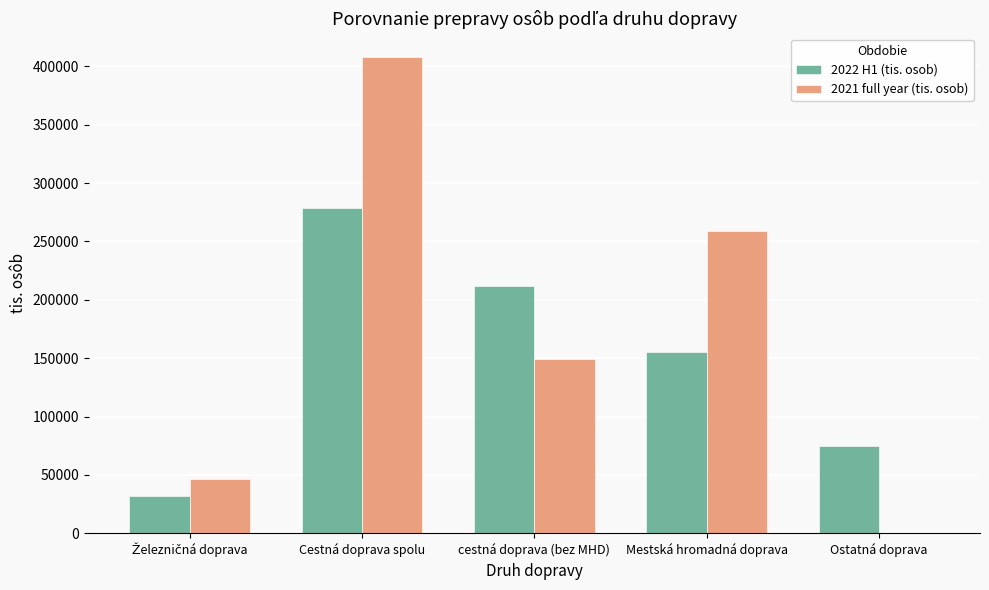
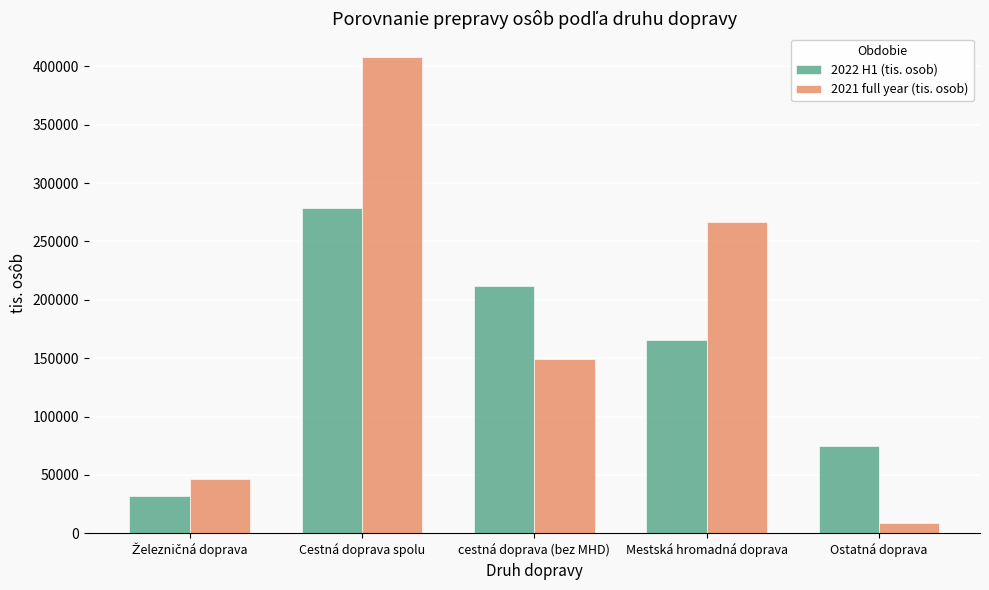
  {
    "2022 H1 (tis. osob)": {
      "Železničná doprava": 32000,
      "Cestná doprava spolu": 278000,
      "cestná doprava (bez MHD)": 212000,
-     "Mestská hromadná doprava": 156000,
+     "Mestská hromadná doprava": 165000,
      "Ostatná doprava": 75000
    },
    "2021 full year (tis. osob)": {
      "Železničná doprava": 46000,
      "Cestná doprava spolu": 408000,
      "cestná doprava (bez MHD)": 149000,
-     "Mestská hromadná doprava": 259000,
-     "Ostatná doprava": 0
+     "Mestská hromadná doprava": 267000,
+     "Ostatná doprava": 9000
    }
  }
